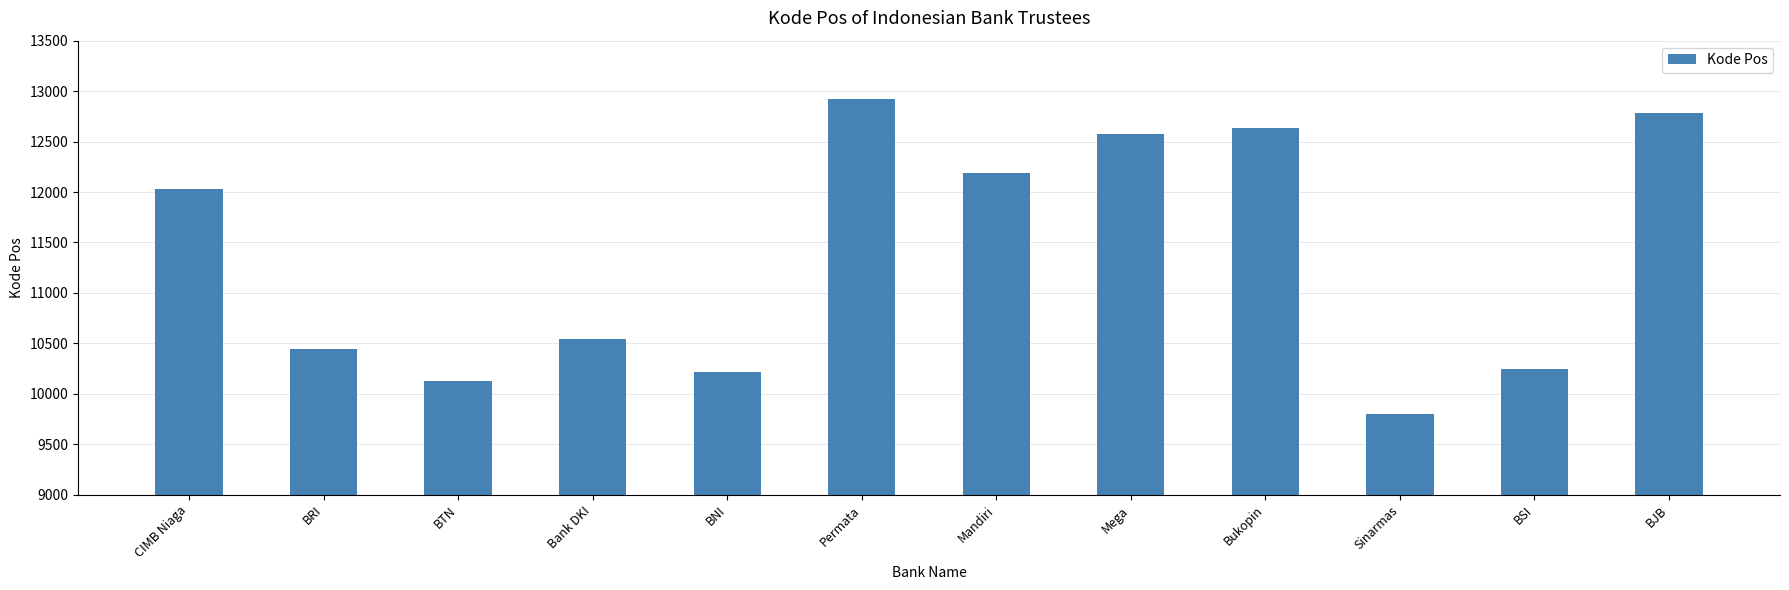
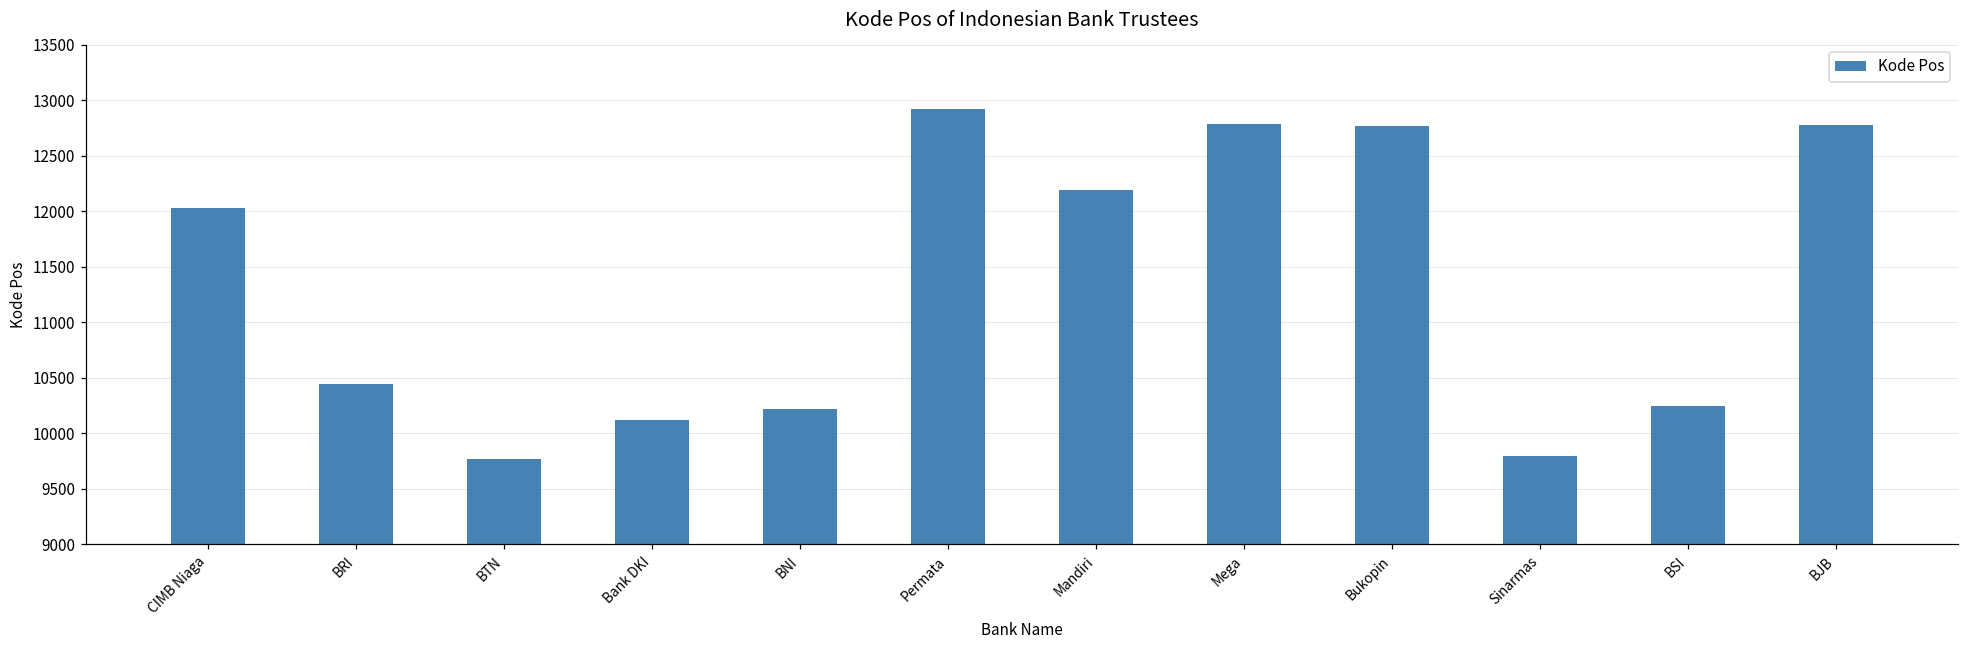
  {
    "CIMB Niaga": 12030,
    "BRI": 10450,
-   "BTN": 10130,
-   "Bank DKI": 10540,
+   "BTN": 9770,
+   "Bank DKI": 10120,
    "BNI": 10220,
    "Permata": 12920,
    "Mandiri": 12190,
-   "Mega": 12570,
-   "Bukopin": 12640,
+   "Mega": 12790,
+   "Bukopin": 12770,
    "Sinarmas": 9800,
    "BSI": 10240,
    "BJB": 12780
  }
